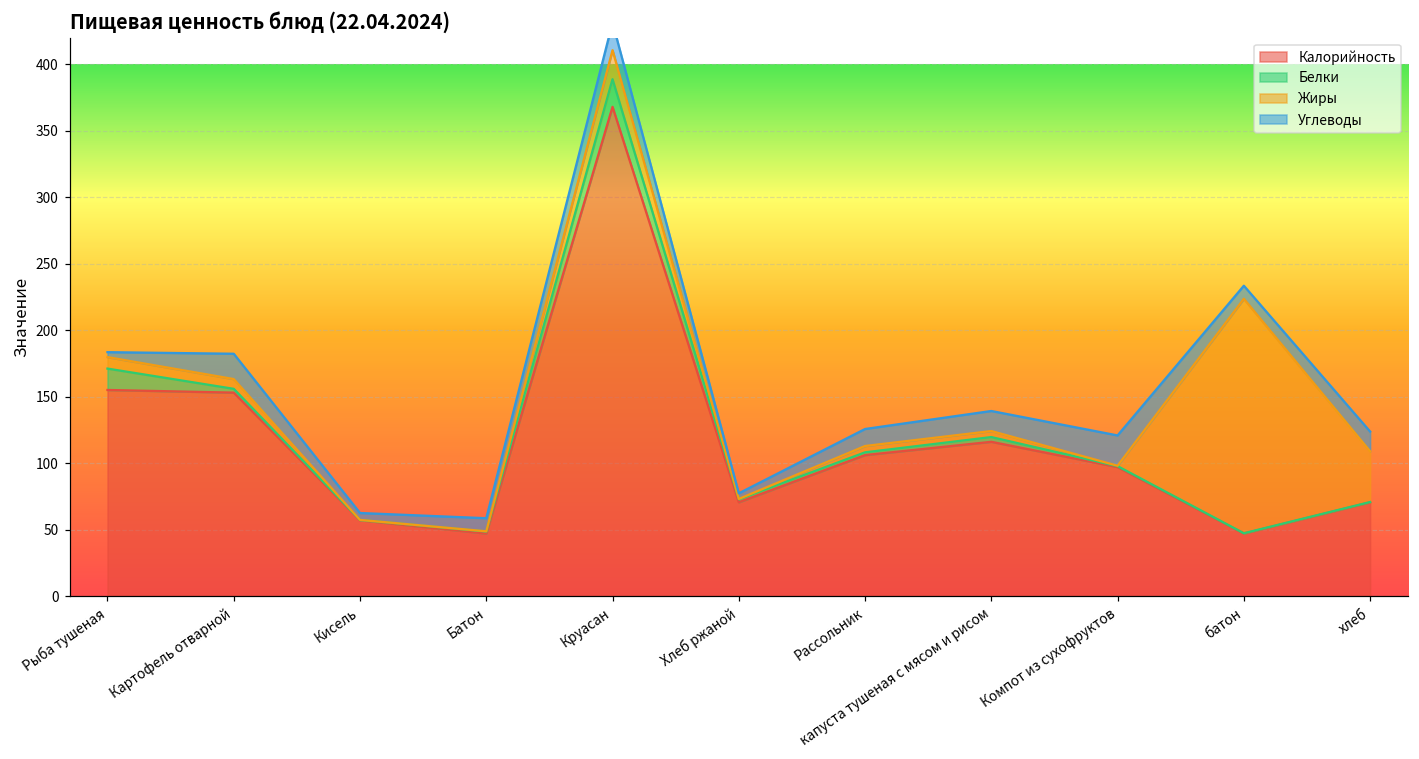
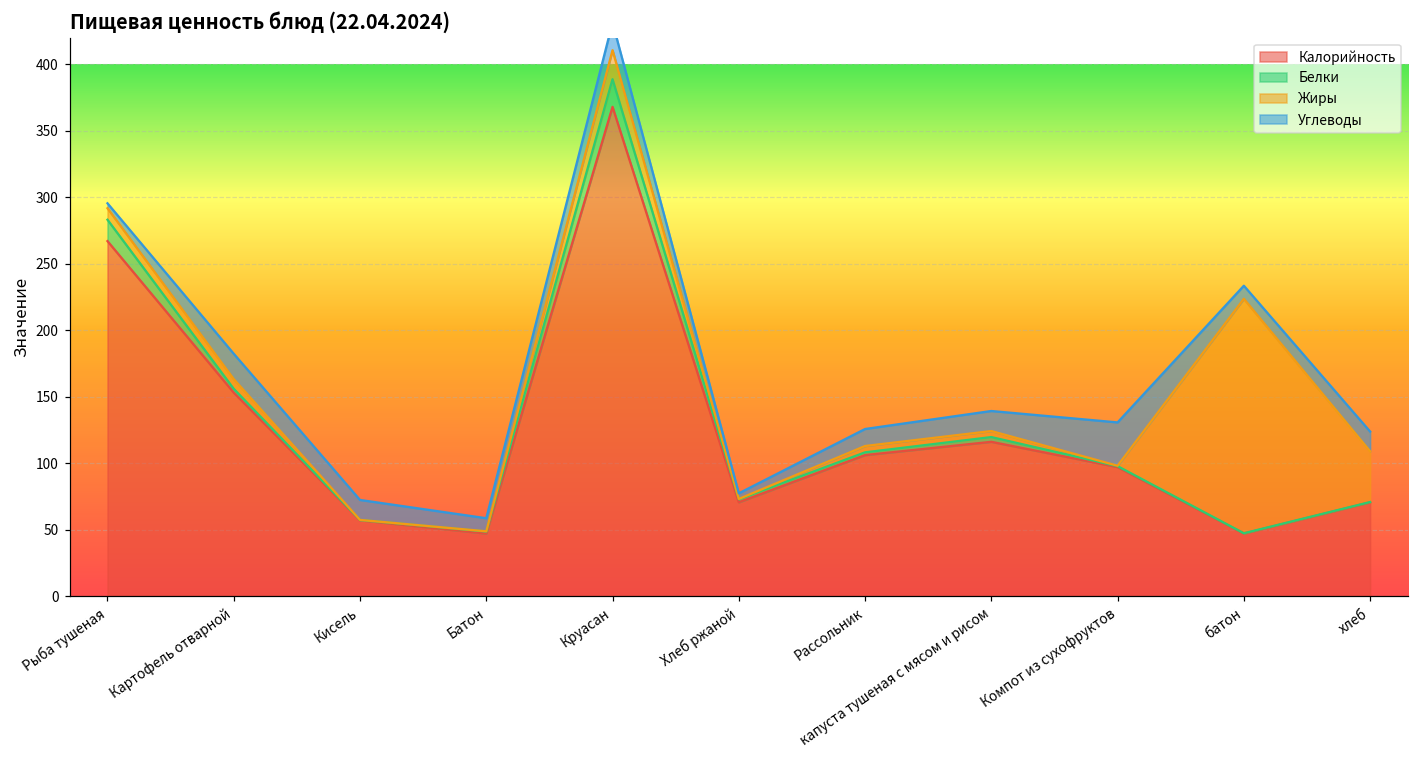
  {
    "Калорийность": {
-     "Рыба тушеная": 155,
+     "Рыба тушеная": 267,
      "Картофель отварной": 153,
      "Круасан": 368,
      "Хлеб ржаной": 71,
      "капуста тушеная с мясом и рисом": 116
    },
    "Белки": {
      "Рыба тушеная": 16,
      "Картофель отварной": 3,
      "Круасан": 21,
      "капуста тушеная с мясом и рисом": 4
    },
    "Жиры": {
      "Рыба тушеная": 9,
      "Картофель отварной": 7,
      "Круасан": 22,
      "Рассольник": 5,
      "капуста тушеная с мясом и рисом": 5,
      "батон": 176,
      "хлеб": 38
    },
    "Углеводы": {
      "Рыба тушеная": 4,
      "Картофель отварной": 19,
-     "Кисель": 5,
+     "Кисель": 15,
      "Батон": 10,
      "Хлеб ржаной": 4,
      "Рассольник": 13,
      "капуста тушеная с мясом и рисом": 15,
-     "Компот из сухофруктов": 23,
+     "Компот из сухофруктов": 33,
      "батон": 10,
      "хлеб": 15
    }
  }
